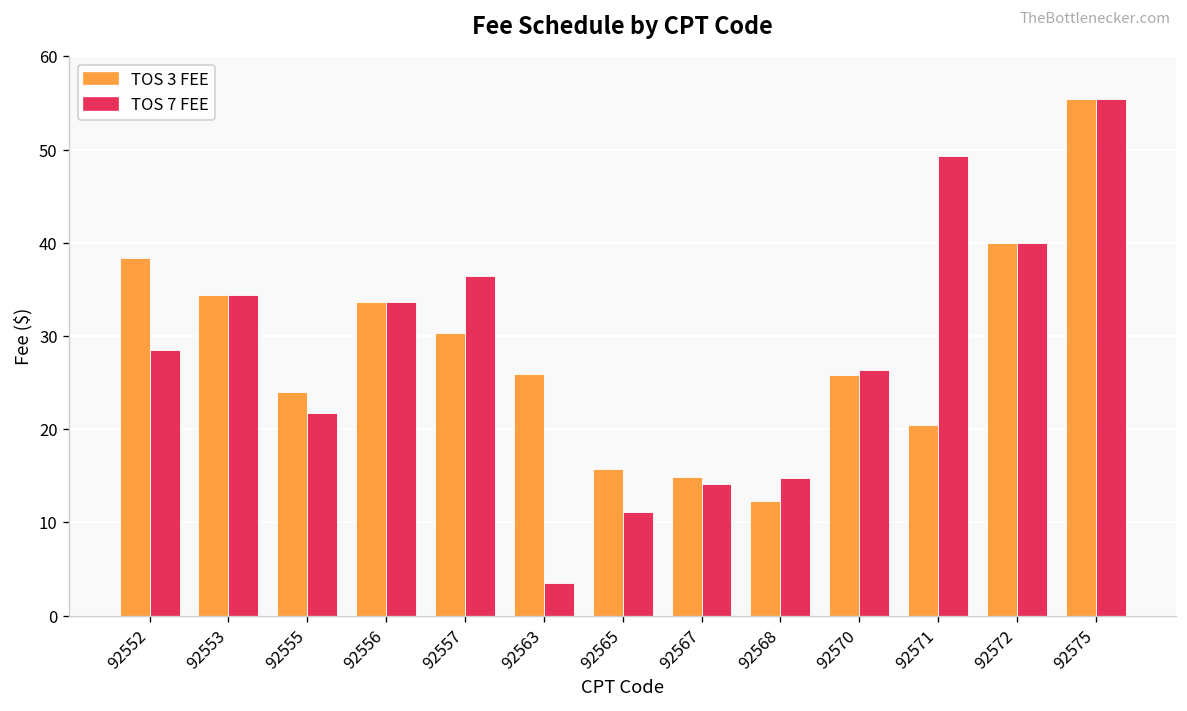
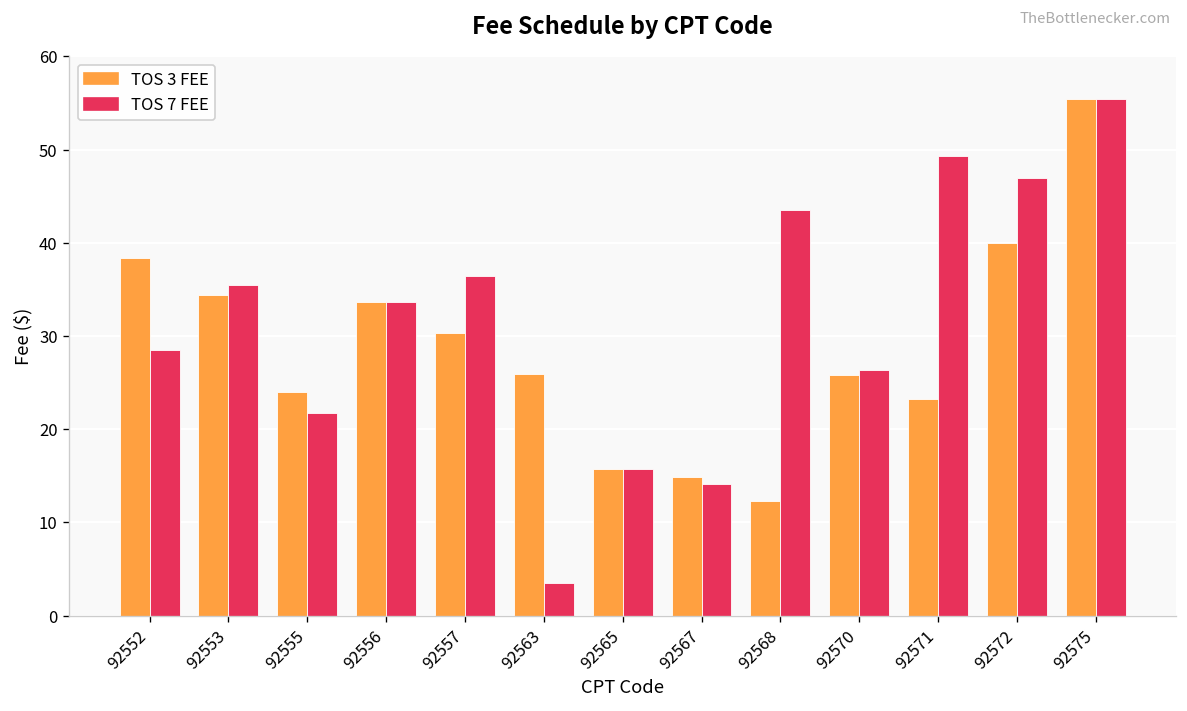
  {
    "TOS 3 FEE": {
      "92552": 38,
      "92553": 34,
      "92555": 24,
      "92556": 34,
      "92557": 30,
      "92563": 26,
      "92565": 16,
      "92567": 15,
      "92568": 12,
      "92570": 26,
-     "92571": 20,
+     "92571": 23,
      "92572": 40,
      "92575": 55
    },
    "TOS 7 FEE": {
      "92552": 28,
-     "92553": 34,
+     "92553": 36,
      "92555": 22,
      "92556": 34,
      "92557": 36,
      "92563": 3,
-     "92565": 11,
+     "92565": 16,
      "92567": 14,
-     "92568": 15,
+     "92568": 43,
      "92570": 26,
      "92571": 49,
-     "92572": 40,
+     "92572": 47,
      "92575": 55
    }
  }
